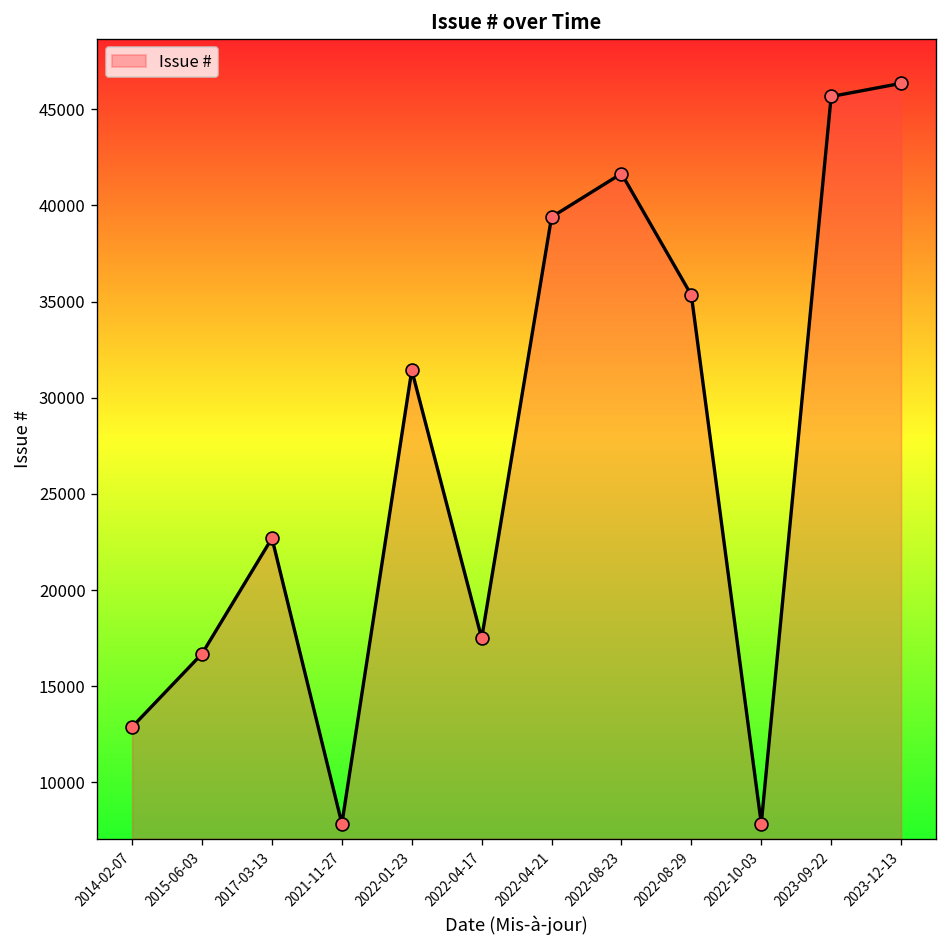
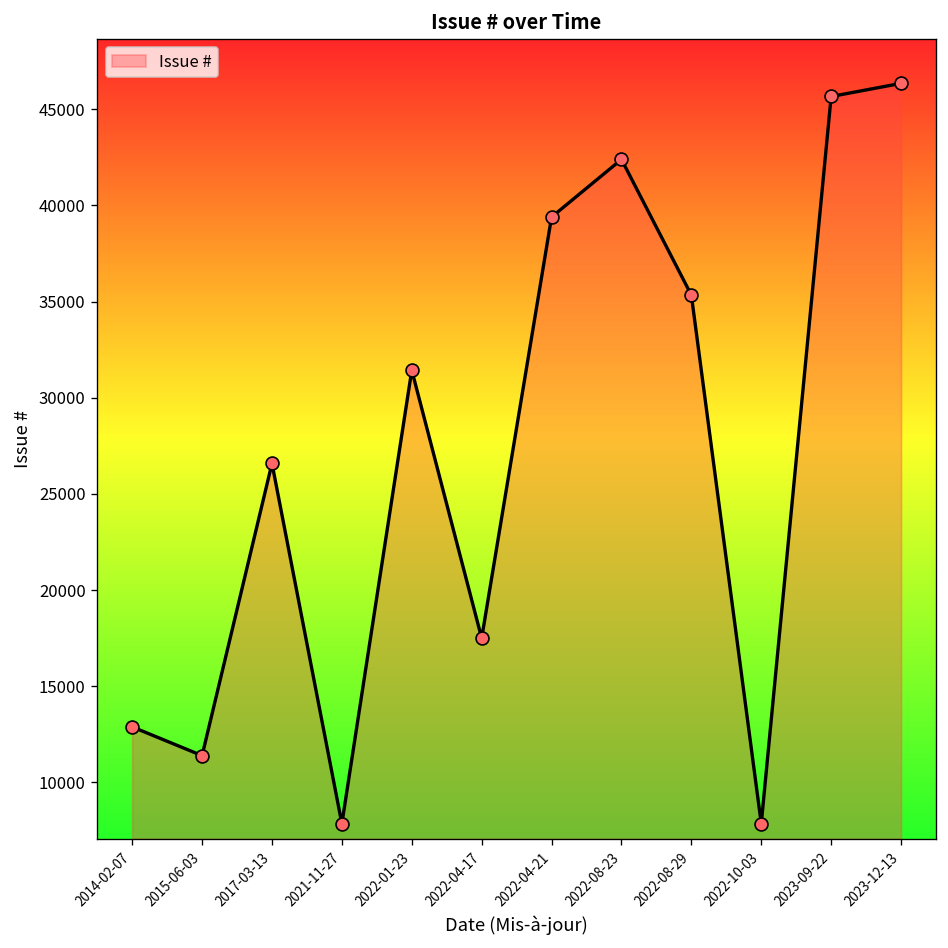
  {
    "2014-02-07": 12900,
-   "2015-06-03": 16700,
-   "2017-03-13": 22700,
+   "2015-06-03": 11400,
+   "2017-03-13": 26600,
    "2021-11-27": 7900,
    "2022-01-23": 31400,
    "2022-04-17": 17500,
    "2022-04-21": 39400,
-   "2022-08-23": 41700,
+   "2022-08-23": 42400,
    "2022-08-29": 35300,
    "2022-10-03": 7900,
    "2023-09-22": 45700,
    "2023-12-13": 46300
  }
